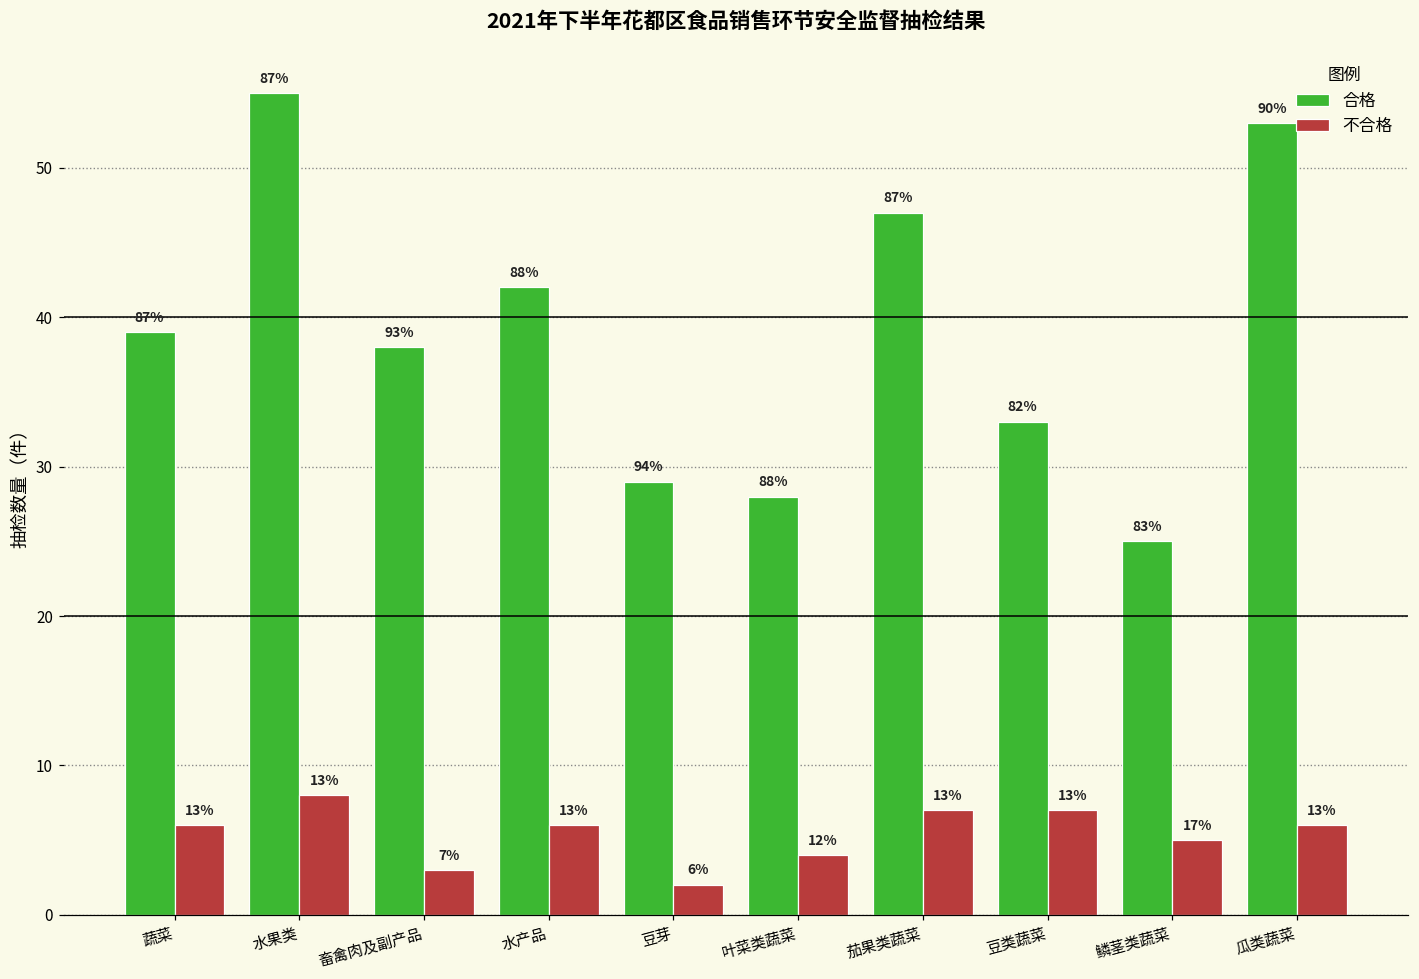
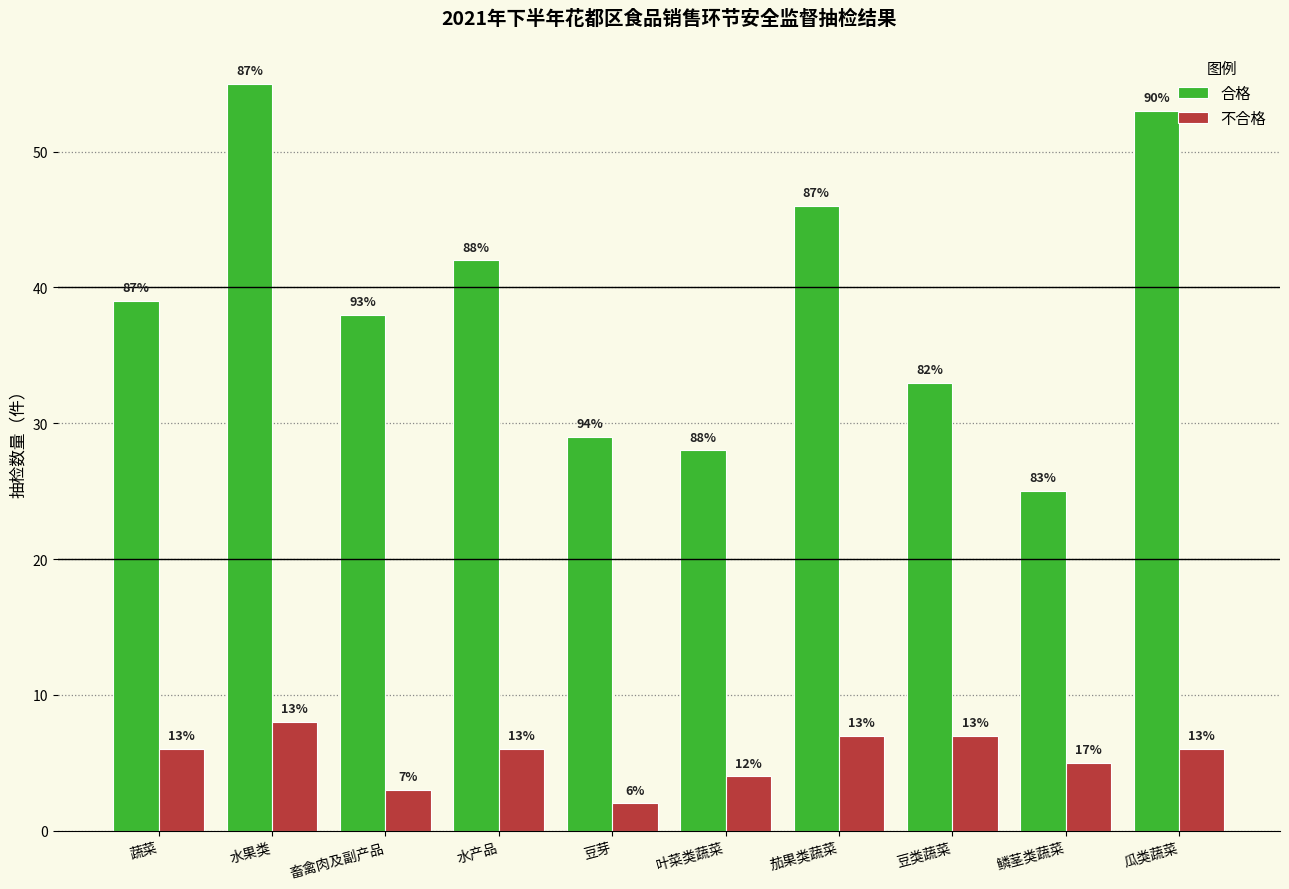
  {
    "合格": {
-     "茄果类蔬菜": 47
+     "茄果类蔬菜": 46
    }
  }
